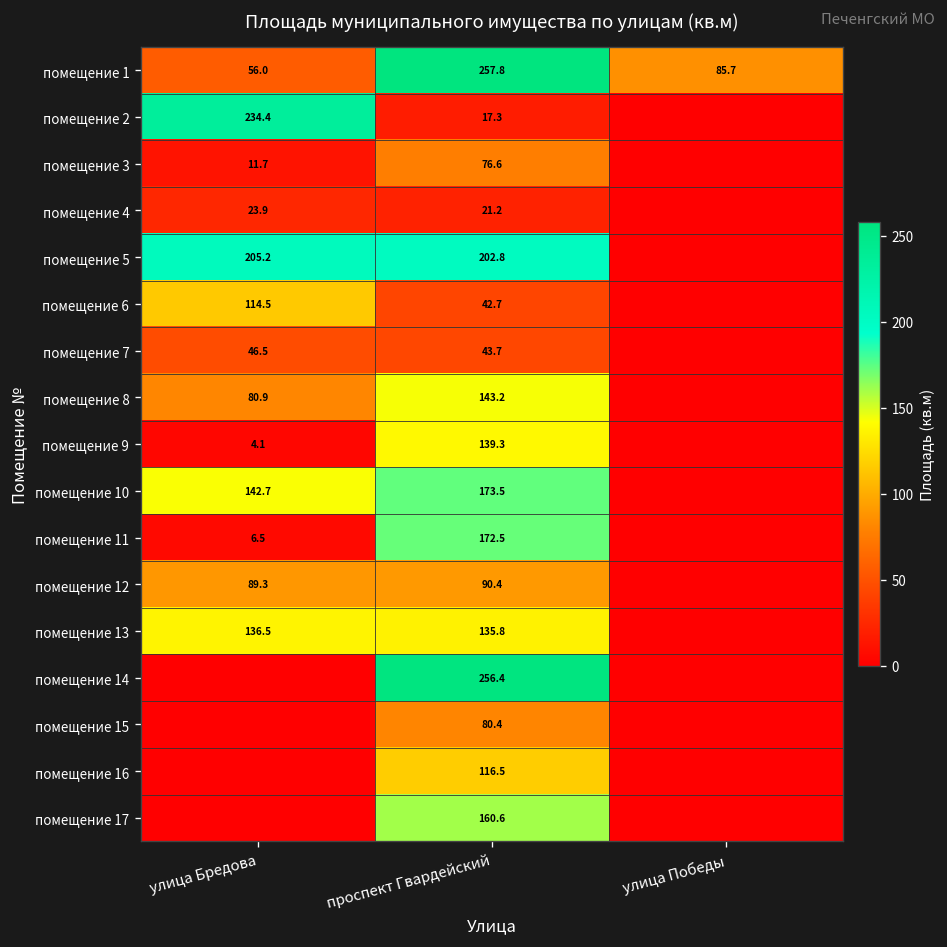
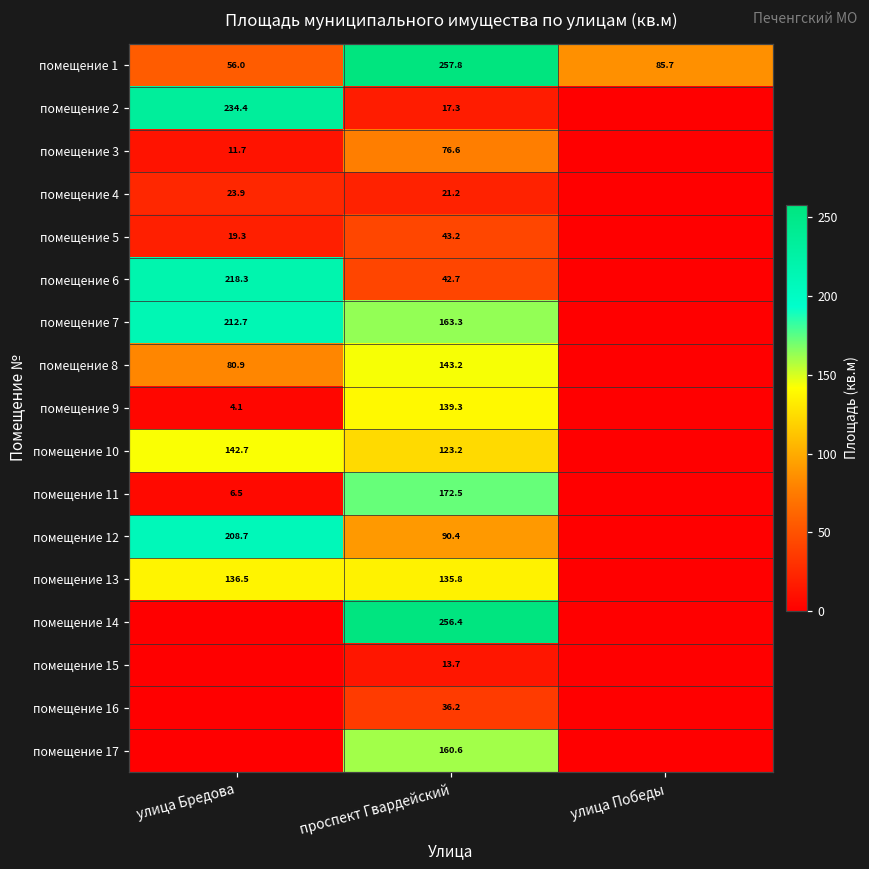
  {
    "помещение 1": {
      "улица Бредова": 56.0,
      "проспект Гвардейский": 257.8,
      "улица Победы": 85.7
    },
    "помещение 2": {
      "улица Бредова": 234.4,
      "проспект Гвардейский": 17.3
    },
    "помещение 3": {
      "улица Бредова": 11.7,
      "проспект Гвардейский": 76.6
    },
    "помещение 4": {
      "улица Бредова": 23.9,
      "проспект Гвардейский": 21.2
    },
    "помещение 5": {
-     "улица Бредова": 205.2,
-     "проспект Гвардейский": 202.8
+     "улица Бредова": 19.3,
+     "проспект Гвардейский": 43.2
    },
    "помещение 6": {
-     "улица Бредова": 114.5,
+     "улица Бредова": 218.3,
      "проспект Гвардейский": 42.7
    },
    "помещение 7": {
-     "улица Бредова": 46.5,
-     "проспект Гвардейский": 43.7
+     "улица Бредова": 212.7,
+     "проспект Гвардейский": 163.3
    },
    "помещение 8": {
      "улица Бредова": 80.9,
      "проспект Гвардейский": 143.2
    },
    "помещение 9": {
      "улица Бредова": 4.1,
      "проспект Гвардейский": 139.3
    },
    "помещение 10": {
      "улица Бредова": 142.7,
-     "проспект Гвардейский": 173.5
+     "проспект Гвардейский": 123.2
    },
    "помещение 11": {
      "улица Бредова": 6.5,
      "проспект Гвардейский": 172.5
    },
    "помещение 12": {
-     "улица Бредова": 89.3,
+     "улица Бредова": 208.7,
      "проспект Гвардейский": 90.4
    },
    "помещение 13": {
      "улица Бредова": 136.5,
      "проспект Гвардейский": 135.8
    },
    "помещение 14": {
      "проспект Гвардейский": 256.4
    },
    "помещение 15": {
-     "проспект Гвардейский": 80.4
+     "проспект Гвардейский": 13.7
    },
    "помещение 16": {
-     "проспект Гвардейский": 116.5
+     "проспект Гвардейский": 36.2
    },
    "помещение 17": {
      "проспект Гвардейский": 160.6
    }
  }
